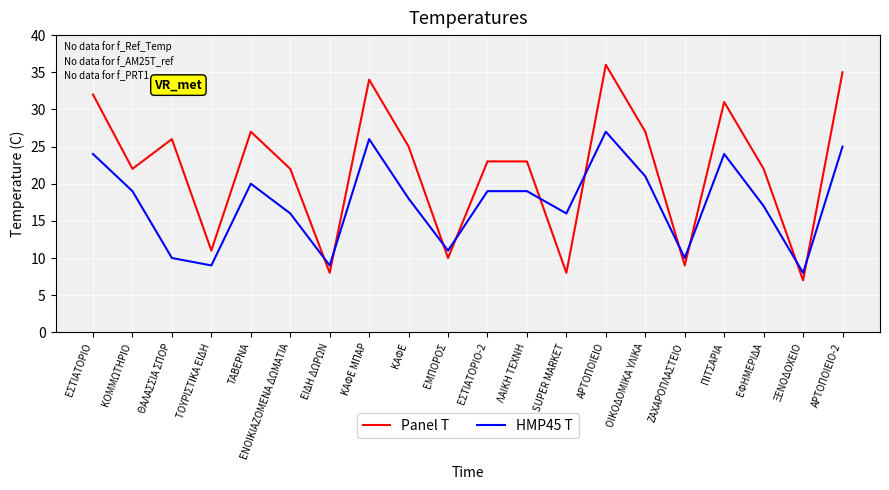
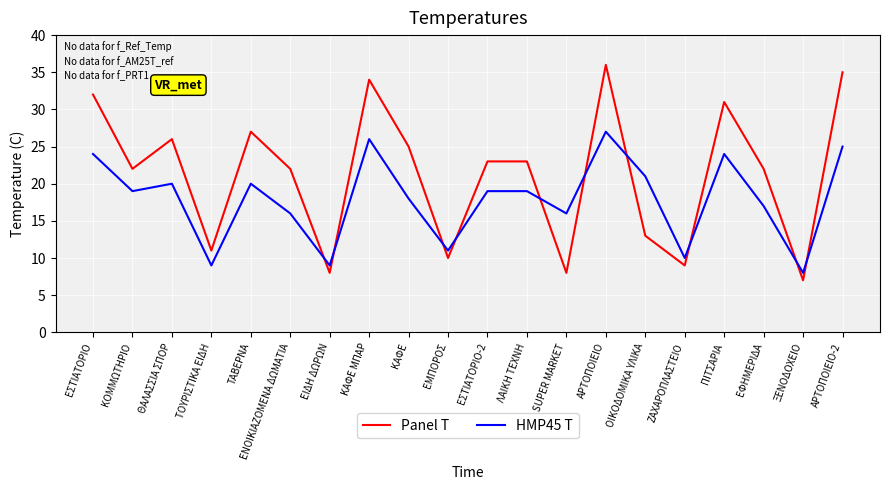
  {
    "Panel T": {
      "ΕΣΤΙΑΤΟΡΙΟ": 32,
      "ΚΟΜΜΩΤΗΡΙΟ": 22,
      "ΘΑΛΑΣΣΙΑ ΣΠΟΡ": 26,
      "ΤΟΥΡΙΣΤΙΚΑ ΕΙΔΗ": 11,
      "ΤΑΒΕΡΝΑ": 27,
      "ΕΝΟΙΚΙΑΖΟΜΕΝΑ ΔΩΜΑΤΙΑ": 22,
      "ΕΙΔΗ ΔΩΡΩΝ": 8,
      "ΚΑΦΕ ΜΠΑΡ": 34,
      "ΚΑΦΕ": 25,
      "ΕΜΠΟΡΟΣ": 10,
      "ΕΣΤΙΑΤΟΡΙΟ-2": 23,
      "ΛΑΙΚΗ ΤΕΧΝΗ": 23,
      "SUPER MARKET": 8,
      "ΑΡΤΟΠΟΙΕΙΟ": 36,
-     "ΟΙΚΟΔΟΜΙΚΑ ΥΛΙΚΑ": 27,
+     "ΟΙΚΟΔΟΜΙΚΑ ΥΛΙΚΑ": 13,
      "ΖΑΧΑΡΟΠΛΑΣΤΕΙΟ": 9,
      "ΠΙΤΣΑΡΙΑ": 31,
      "ΕΦΗΜΕΡΙΔΑ": 22,
      "ΞΕΝΟΔΟΧΕΙΟ": 7,
      "ΑΡΤΟΠΟΙΕΙΟ-2": 35
    },
    "HMP45 T": {
      "ΕΣΤΙΑΤΟΡΙΟ": 24,
      "ΚΟΜΜΩΤΗΡΙΟ": 19,
-     "ΘΑΛΑΣΣΙΑ ΣΠΟΡ": 10,
+     "ΘΑΛΑΣΣΙΑ ΣΠΟΡ": 20,
      "ΤΟΥΡΙΣΤΙΚΑ ΕΙΔΗ": 9,
      "ΤΑΒΕΡΝΑ": 20,
      "ΕΝΟΙΚΙΑΖΟΜΕΝΑ ΔΩΜΑΤΙΑ": 16,
      "ΕΙΔΗ ΔΩΡΩΝ": 9,
      "ΚΑΦΕ ΜΠΑΡ": 26,
      "ΚΑΦΕ": 18,
      "ΕΜΠΟΡΟΣ": 11,
      "ΕΣΤΙΑΤΟΡΙΟ-2": 19,
      "ΛΑΙΚΗ ΤΕΧΝΗ": 19,
      "SUPER MARKET": 16,
      "ΑΡΤΟΠΟΙΕΙΟ": 27,
      "ΟΙΚΟΔΟΜΙΚΑ ΥΛΙΚΑ": 21,
      "ΖΑΧΑΡΟΠΛΑΣΤΕΙΟ": 10,
      "ΠΙΤΣΑΡΙΑ": 24,
      "ΕΦΗΜΕΡΙΔΑ": 17,
      "ΞΕΝΟΔΟΧΕΙΟ": 8,
      "ΑΡΤΟΠΟΙΕΙΟ-2": 25
    }
  }
